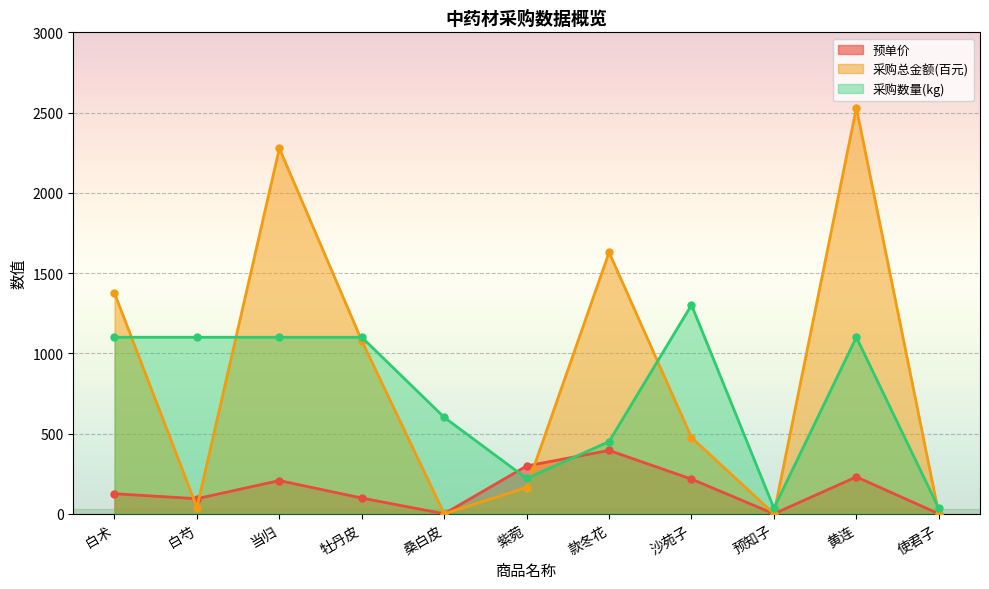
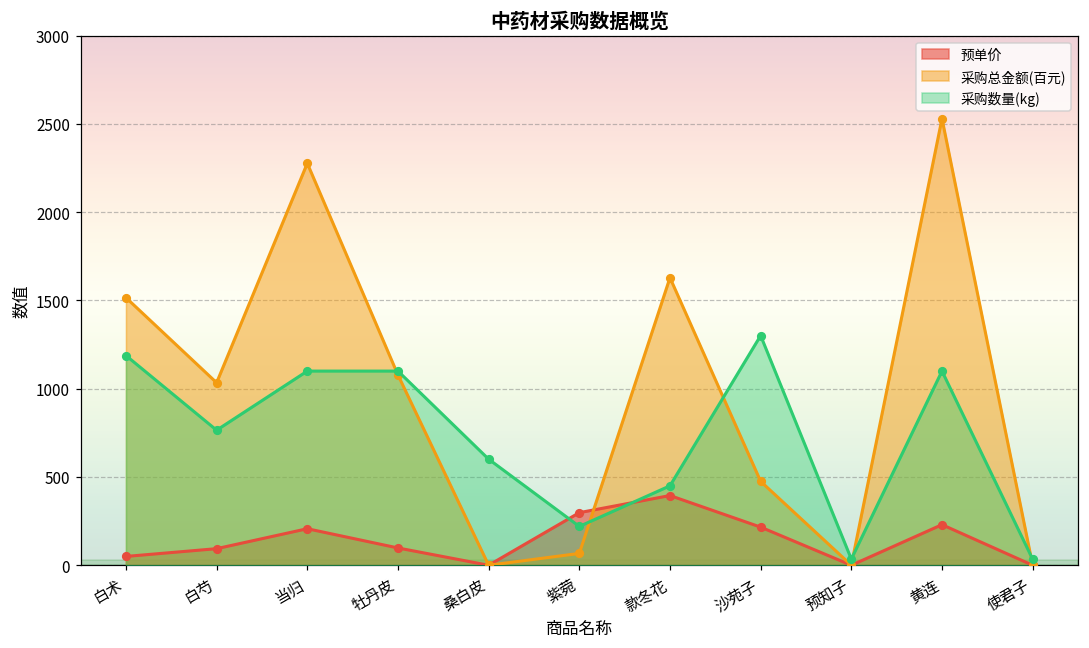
  {
    "预单价": {
-     "白术": 130,
+     "白术": 50,
      "白芍": 90,
      "当归": 210,
      "牡丹皮": 100,
      "紫菀": 300,
      "款冬花": 400,
      "沙苑子": 220,
      "黄连": 230
    },
    "采购总金额(百元)": {
-     "白术": 1380,
-     "白芍": 40,
+     "白术": 1520,
+     "白芍": 1030,
      "当归": 2280,
      "牡丹皮": 1080,
-     "紫菀": 160,
+     "紫菀": 70,
      "款冬花": 1630,
      "沙苑子": 480,
      "黄连": 2530
    },
    "采购数量(kg)": {
-     "白术": 1100,
-     "白芍": 1100,
+     "白术": 1190,
+     "白芍": 770,
      "当归": 1100,
      "牡丹皮": 1100,
      "桑白皮": 600,
      "紫菀": 220,
      "款冬花": 450,
      "沙苑子": 1300,
      "预知子": 40,
      "黄连": 1100,
      "使君子": 30
    }
  }
